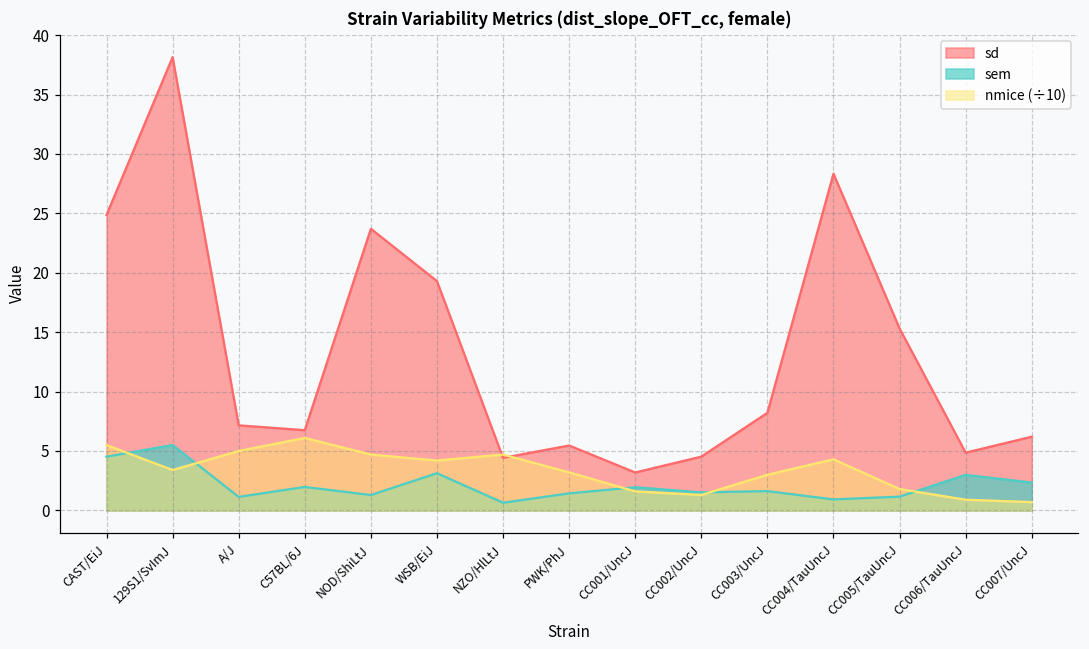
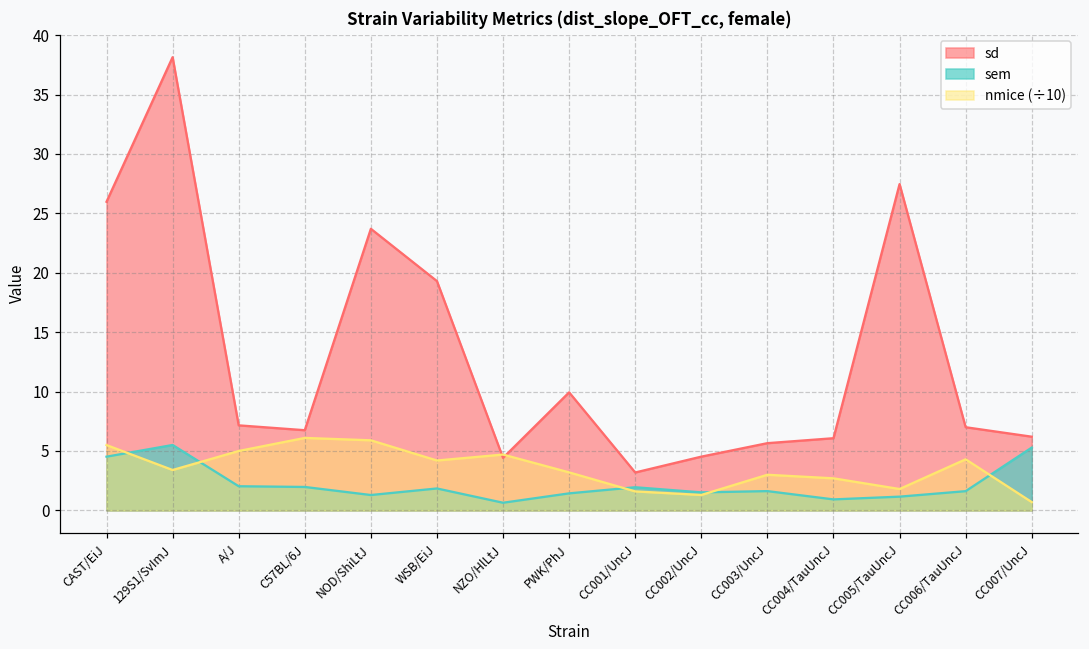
  {
    "sd": {
-     "CAST/EiJ": 24.9,
+     "CAST/EiJ": 26.0,
      "129S1/SvImJ": 38.1,
      "A/J": 7.2,
      "C57BL/6J": 6.7,
      "NOD/ShiLtJ": 23.7,
      "WSB/EiJ": 19.3,
      "NZO/HlLtJ": 4.4,
-     "PWK/PhJ": 5.5,
+     "PWK/PhJ": 9.9,
      "CC001/UncJ": 3.2,
      "CC002/UncJ": 4.5,
-     "CC003/UncJ": 8.2,
-     "CC004/TauUncJ": 28.3,
-     "CC005/TauUncJ": 15.3,
-     "CC006/TauUncJ": 4.9,
+     "CC003/UncJ": 5.7,
+     "CC004/TauUncJ": 6.1,
+     "CC005/TauUncJ": 27.5,
+     "CC006/TauUncJ": 7.0,
      "CC007/UncJ": 6.2
    },
    "sem": {
      "CAST/EiJ": 4.5,
      "129S1/SvImJ": 5.5,
-     "A/J": 1.1,
+     "A/J": 2.0,
      "C57BL/6J": 2.0,
      "NOD/ShiLtJ": 1.3,
-     "WSB/EiJ": 3.1,
+     "WSB/EiJ": 1.8,
      "NZO/HlLtJ": 0.6,
      "PWK/PhJ": 1.4,
      "CC001/UncJ": 1.9,
      "CC003/UncJ": 1.6,
      "CC004/TauUncJ": 0.9,
      "CC005/TauUncJ": 1.2,
-     "CC006/TauUncJ": 3.0,
-     "CC007/UncJ": 2.3
+     "CC006/TauUncJ": 1.6,
+     "CC007/UncJ": 5.3
    },
    "nmice (÷10)": {
      "CAST/EiJ": 5.5,
      "129S1/SvImJ": 3.4,
      "A/J": 5.0,
      "C57BL/6J": 6.1,
-     "NOD/ShiLtJ": 4.7,
+     "NOD/ShiLtJ": 5.9,
      "WSB/EiJ": 4.2,
      "NZO/HlLtJ": 4.7,
      "PWK/PhJ": 3.2,
      "CC001/UncJ": 1.6,
      "CC003/UncJ": 3.0,
-     "CC004/TauUncJ": 4.3,
+     "CC004/TauUncJ": 2.7,
      "CC005/TauUncJ": 1.8,
-     "CC006/TauUncJ": 0.9,
+     "CC006/TauUncJ": 4.3,
      "CC007/UncJ": 0.7
    }
  }
